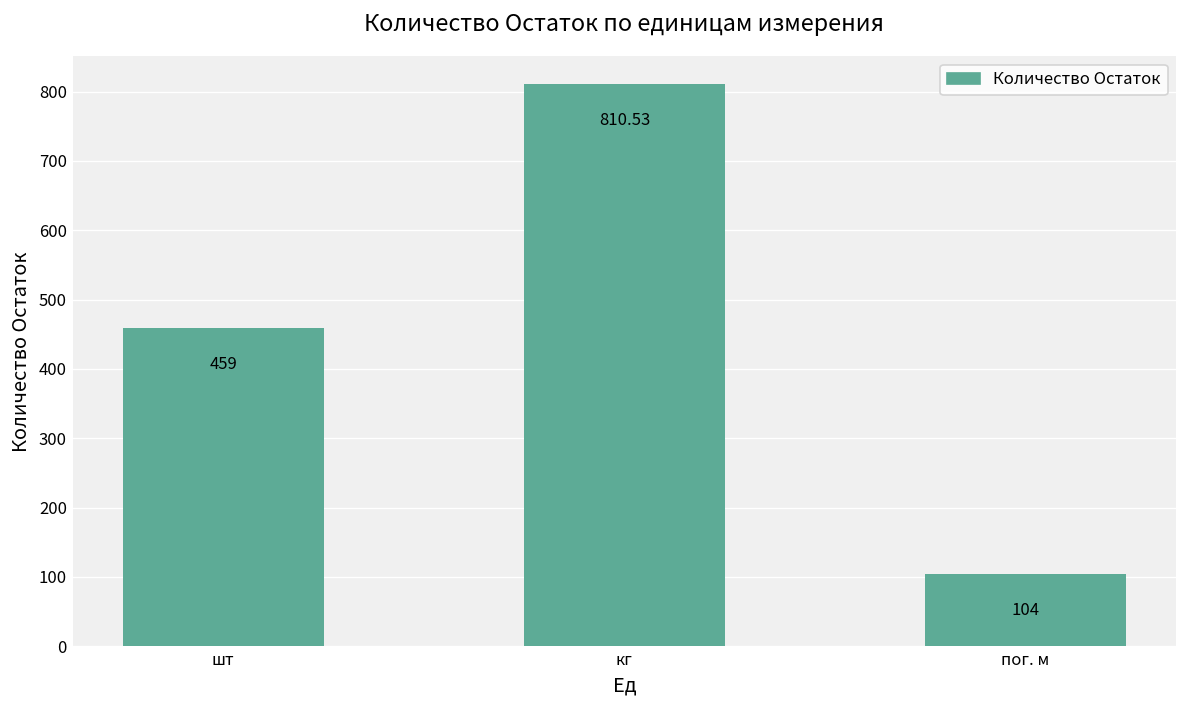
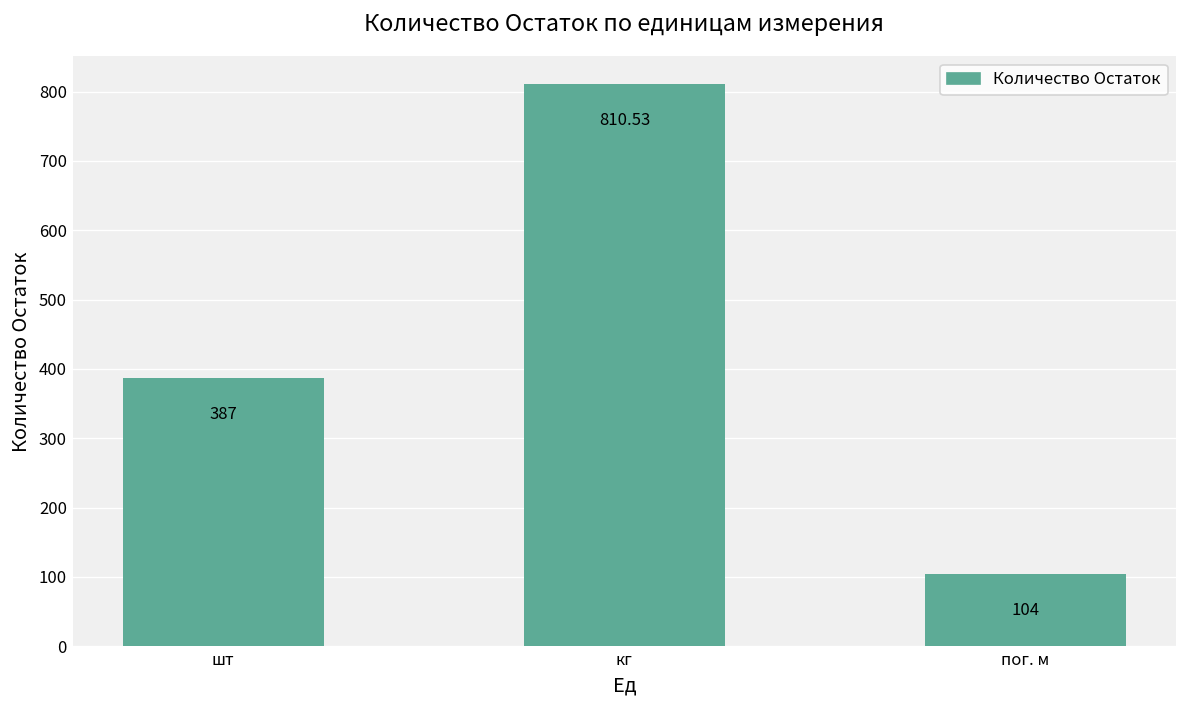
  {
-   "шт": 459,
+   "шт": 387,
    "кг": 810.53,
    "пог. м": 104
  }
